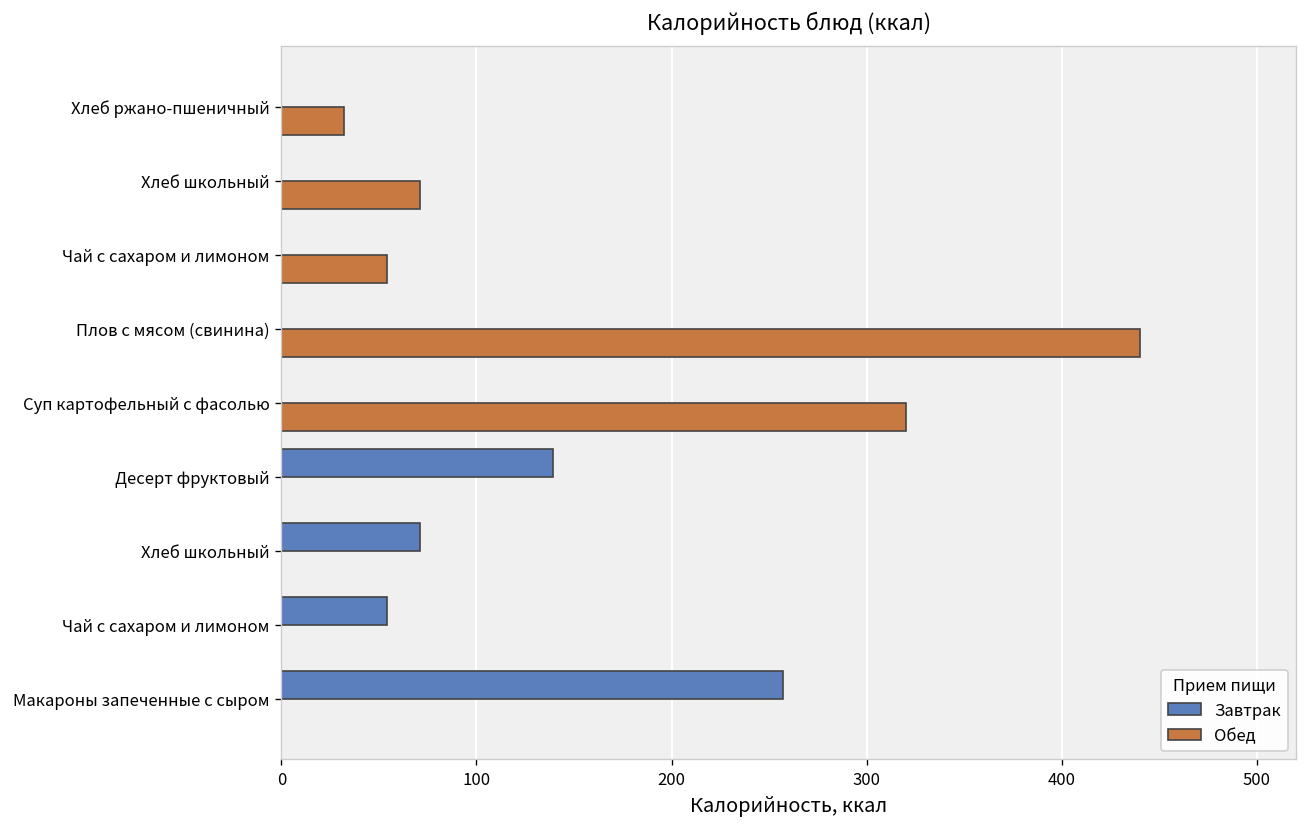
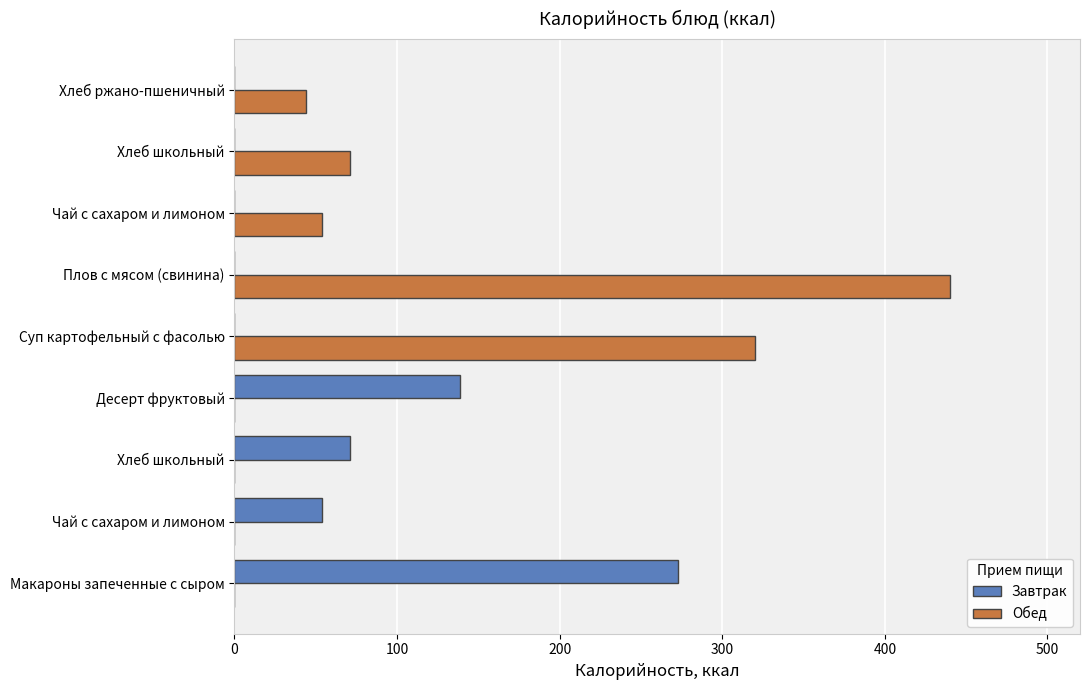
  {
    "Завтрак": {
      "Хлеб ржано-пшеничный": 0,
      "Плов с мясом (свинина)": 0,
      "Суп картофельный с фасолью": 0,
      "Десерт фруктовый": 139,
-     "Макароны запеченные с сыром": 257
+     "Макароны запеченные с сыром": 273
    },
    "Обед": {
-     "Хлеб ржано-пшеничный": 32,
+     "Хлеб ржано-пшеничный": 44,
      "Плов с мясом (свинина)": 440,
      "Суп картофельный с фасолью": 320,
      "Десерт фруктовый": 0,
      "Макароны запеченные с сыром": 0
    }
  }
